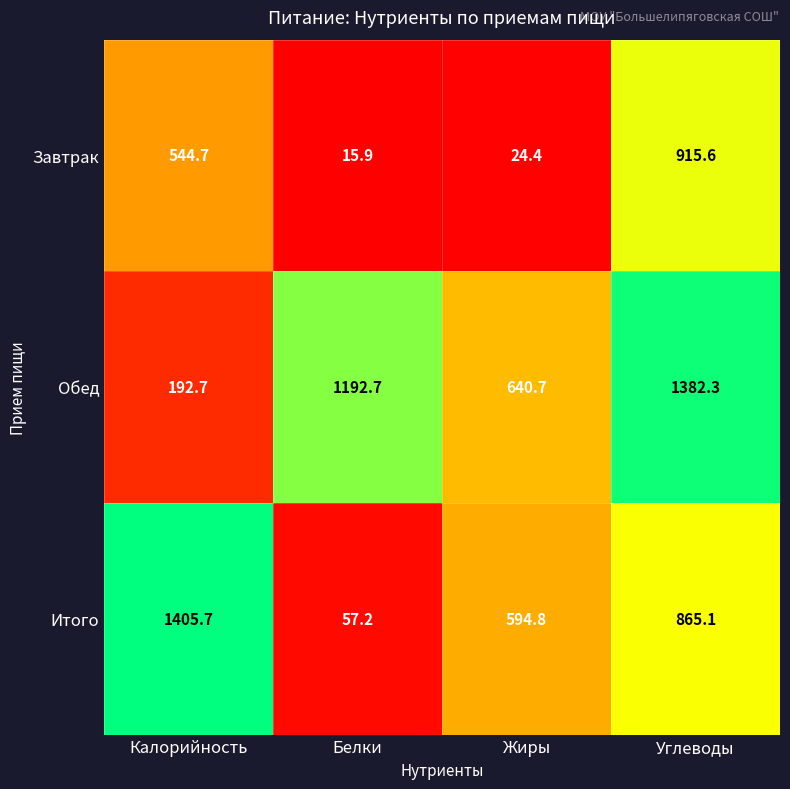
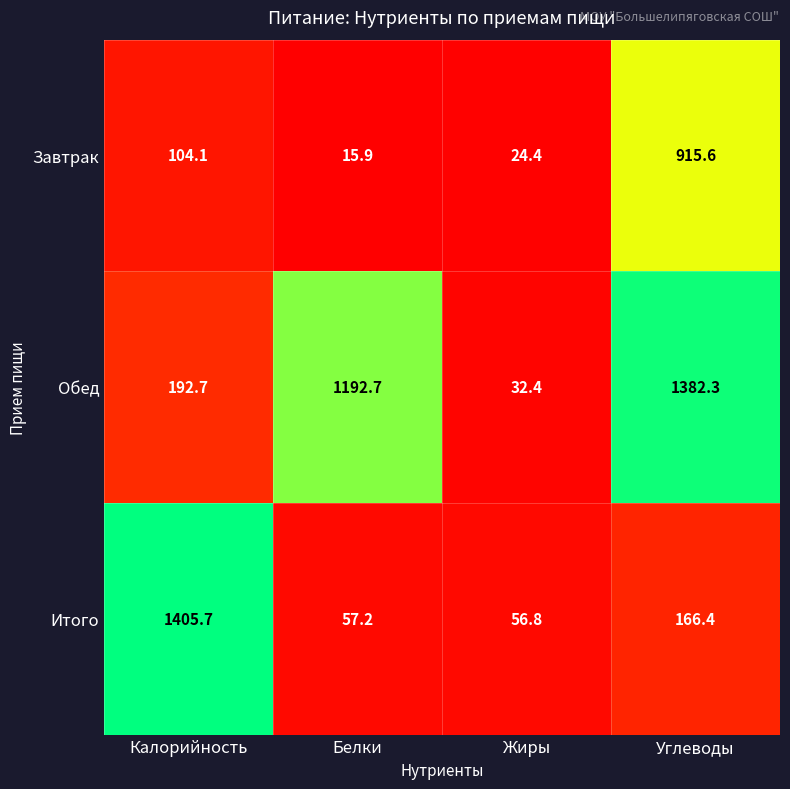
  {
    "Завтрак": {
-     "Калорийность": 544.7,
+     "Калорийность": 104.1,
      "Белки": 15.9,
      "Жиры": 24.4,
      "Углеводы": 915.6
    },
    "Обед": {
      "Калорийность": 192.7,
      "Белки": 1192.7,
-     "Жиры": 640.7,
+     "Жиры": 32.4,
      "Углеводы": 1382.3
    },
    "Итого": {
      "Калорийность": 1405.7,
      "Белки": 57.2,
-     "Жиры": 594.8,
-     "Углеводы": 865.1
+     "Жиры": 56.8,
+     "Углеводы": 166.4
    }
  }
